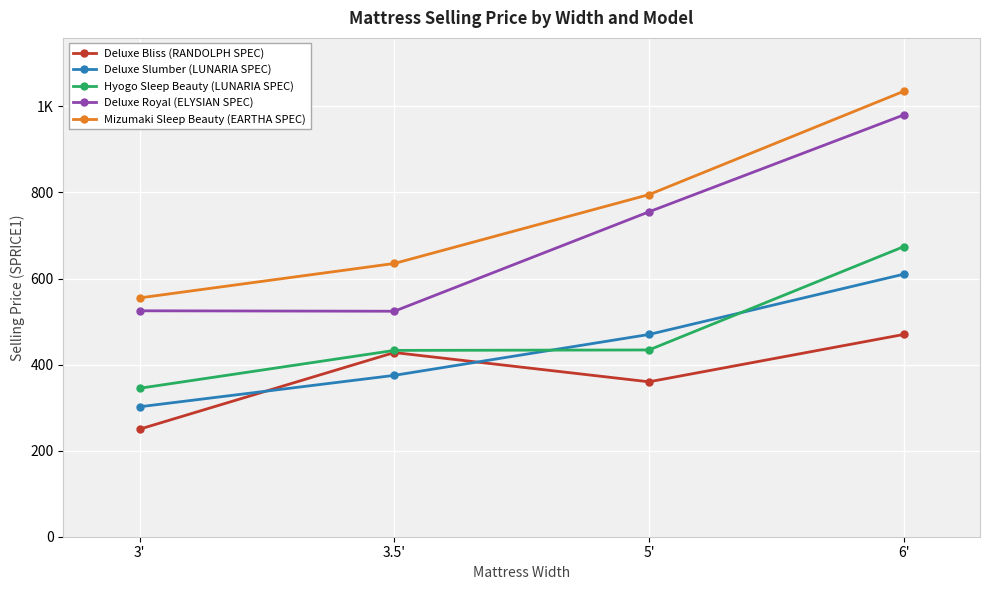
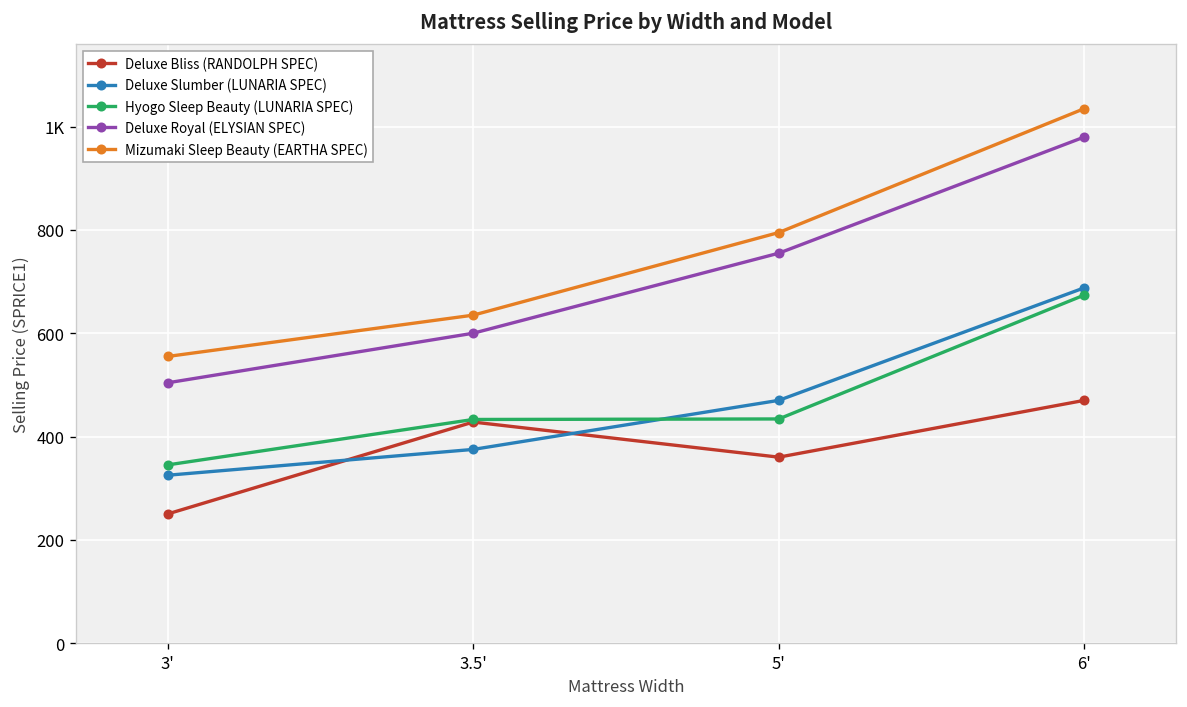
  {
    "Deluxe Bliss (RANDOLPH SPEC)": {
      "3'": 250,
      "5'": 360,
      "6'": 470
    },
    "Deluxe Slumber (LUNARIA SPEC)": {
-     "3'": 300,
+     "3'": 330,
      "3.5'": 380,
      "5'": 470,
-     "6'": 610
+     "6'": 690
    },
    "Hyogo Sleep Beauty (LUNARIA SPEC)": {
      "3'": 350,
      "5'": 430,
      "6'": 670
    },
    "Deluxe Royal (ELYSIAN SPEC)": {
-     "3'": 530,
-     "3.5'": 520,
+     "3'": 500,
+     "3.5'": 600,
      "5'": 760,
      "6'": 980
    },
    "Mizumaki Sleep Beauty (EARTHA SPEC)": {
      "3'": 560,
      "3.5'": 640,
      "5'": 800,
      "6'": 1040
    }
  }
